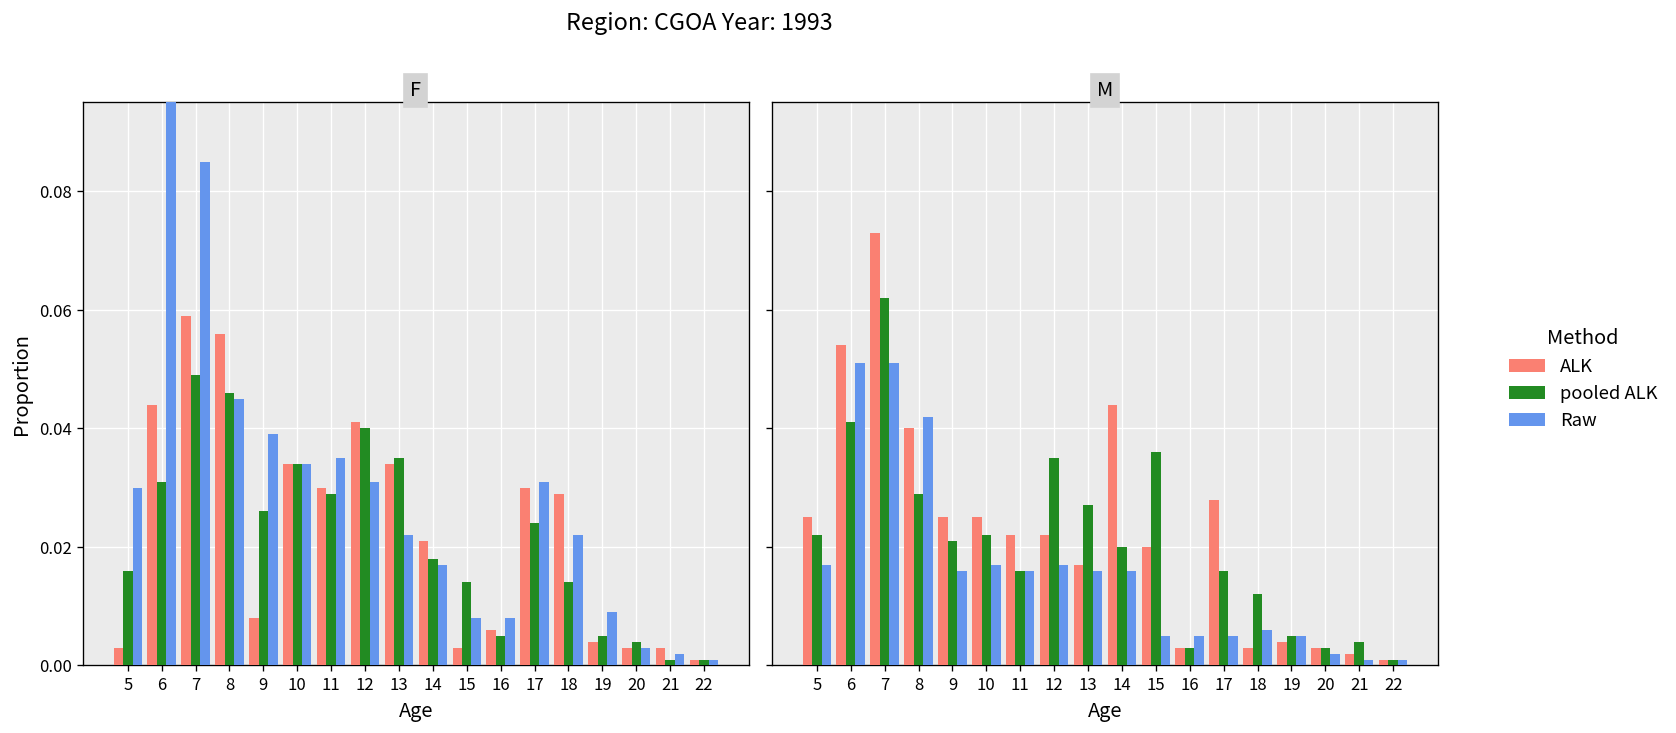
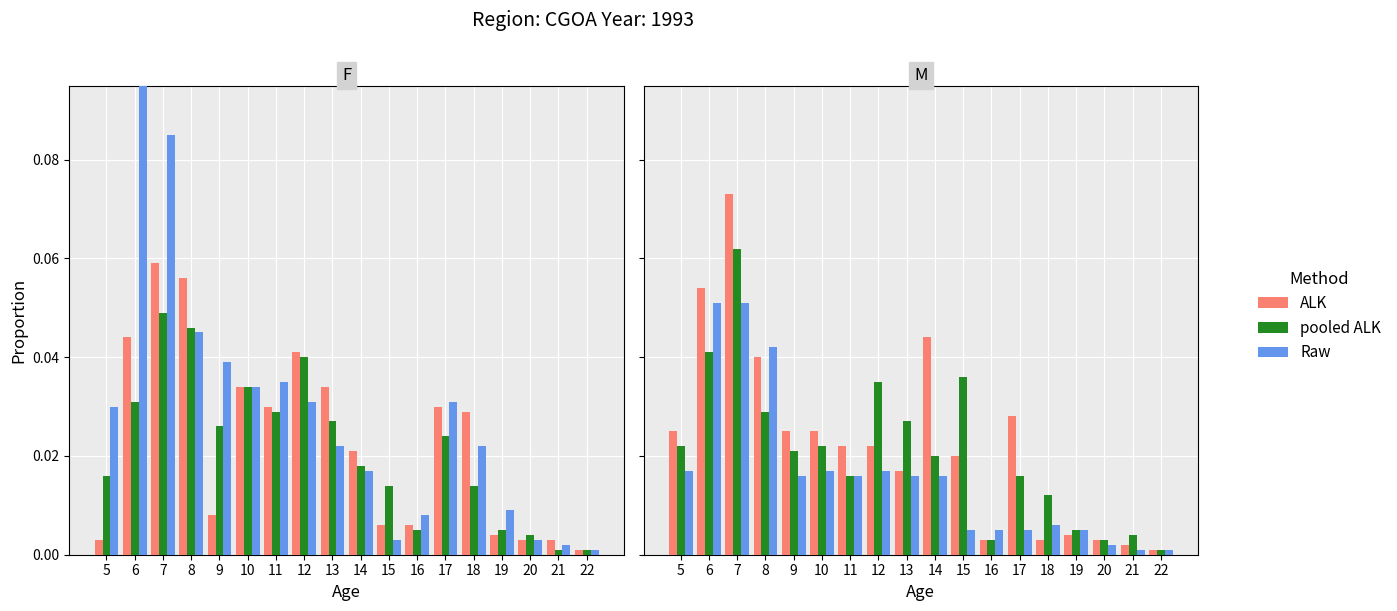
  {
    "F": {
      "ALK": {
        "5": 0.003,
        "6": 0.044,
        "7": 0.059,
        "8": 0.056,
        "9": 0.008,
        "10": 0.034,
        "11": 0.030,
        "12": 0.041,
        "13": 0.034,
        "14": 0.021,
-       "15": 0.003,
+       "15": 0.006,
        "16": 0.006,
        "17": 0.030,
        "18": 0.029,
        "19": 0.004,
        "20": 0.003,
        "21": 0.003,
        "22": 0.001
      },
      "pooled ALK": {
        "5": 0.016,
        "6": 0.031,
        "7": 0.049,
        "8": 0.046,
        "9": 0.026,
        "10": 0.034,
        "11": 0.029,
        "12": 0.040,
-       "13": 0.035,
+       "13": 0.027,
        "14": 0.018,
        "15": 0.014,
        "16": 0.005,
        "17": 0.024,
        "18": 0.014,
        "19": 0.005,
        "20": 0.004,
        "21": 0.001,
        "22": 0.001
      },
      "Raw": {
        "5": 0.030,
        "7": 0.085,
        "8": 0.045,
        "9": 0.039,
        "10": 0.034,
        "11": 0.035,
        "12": 0.031,
        "13": 0.022,
        "14": 0.017,
-       "15": 0.008,
+       "15": 0.003,
        "16": 0.008,
        "17": 0.031,
        "18": 0.022,
        "19": 0.009,
        "20": 0.003,
        "21": 0.002,
        "22": 0.001
      }
    }
  }
